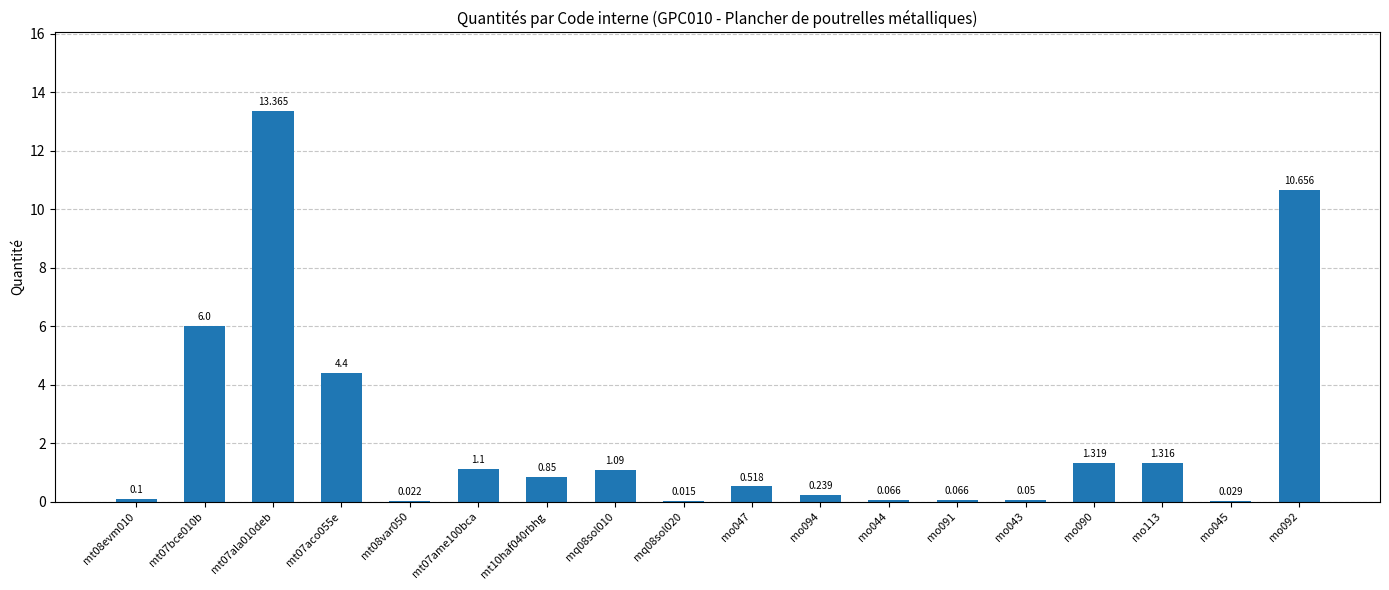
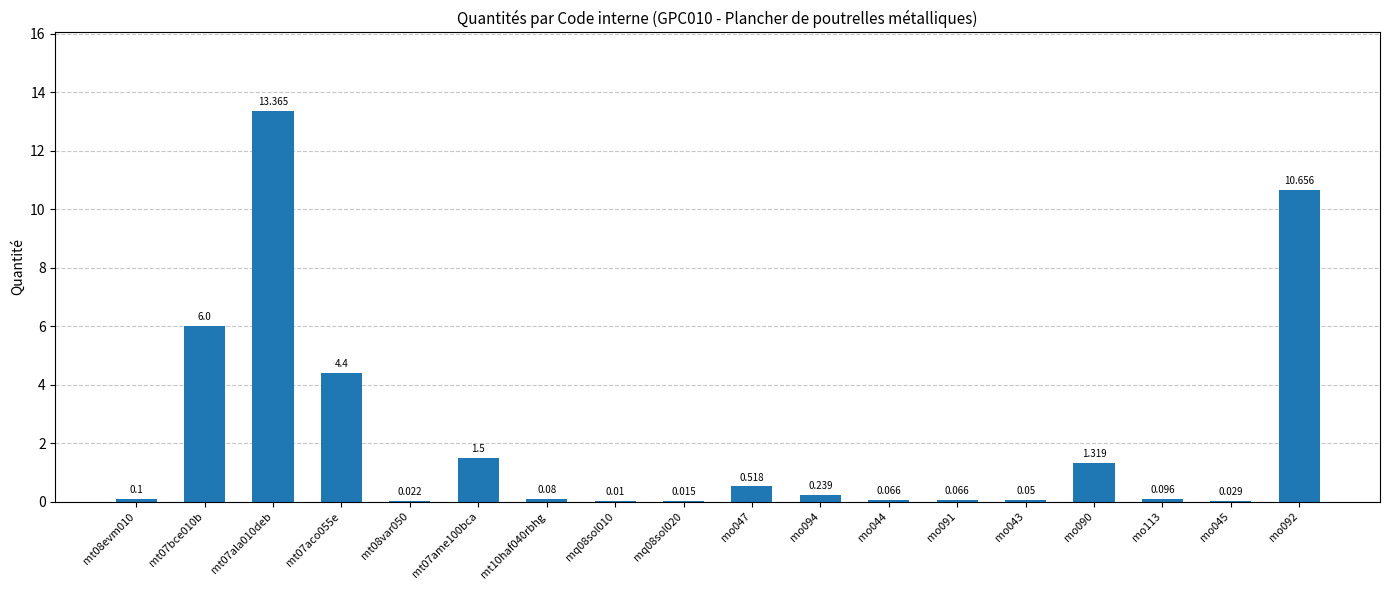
  {
    "mt08evm010": 0.1,
    "mt07bce010b": 6.0,
    "mt07ala010deb": 13.365,
    "mt07aco055e": 4.4,
    "mt08var050": 0.022,
-   "mt07ame100bca": 1.1,
-   "mt10haf040rbhg": 0.85,
-   "mq08sol010": 1.09,
+   "mt07ame100bca": 1.5,
+   "mt10haf040rbhg": 0.08,
+   "mq08sol010": 0.01,
    "mq08sol020": 0.015,
    "mo047": 0.518,
    "mo094": 0.239,
    "mo044": 0.066,
    "mo091": 0.066,
    "mo043": 0.05,
    "mo090": 1.319,
-   "mo113": 1.316,
+   "mo113": 0.096,
    "mo045": 0.029,
    "mo092": 10.656
  }
